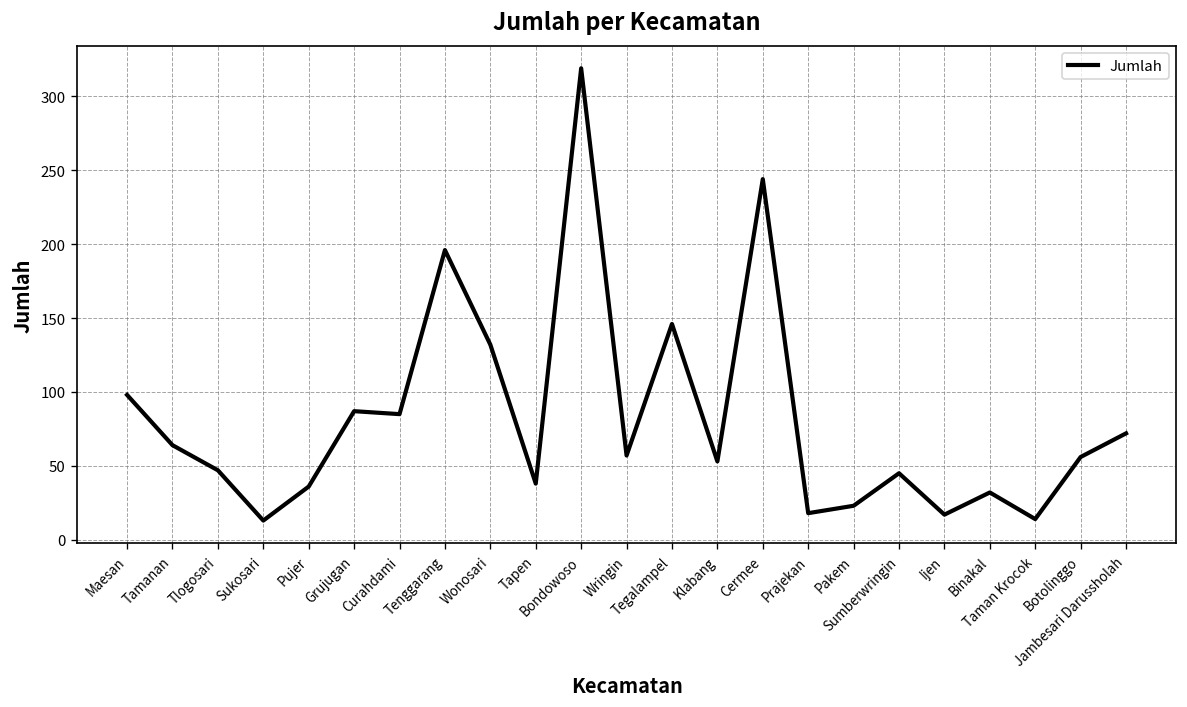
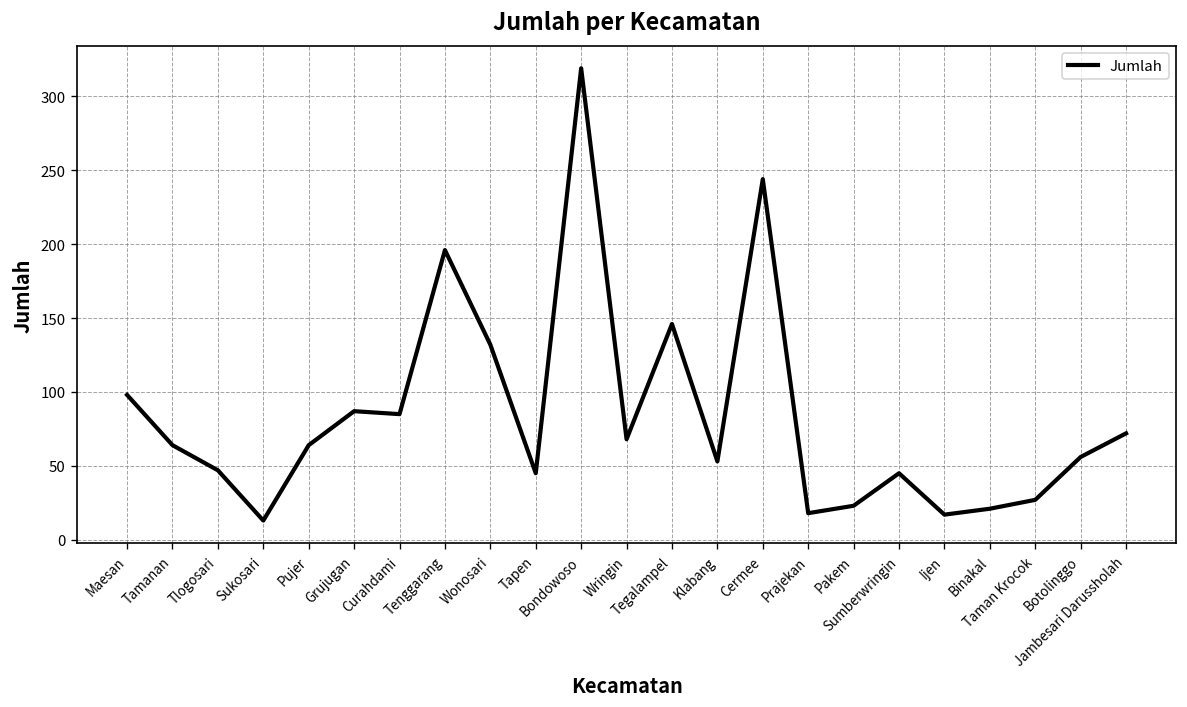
  {
    "Maesan": 98,
    "Tamanan": 64,
    "Tlogosari": 47,
    "Sukosari": 13,
-   "Pujer": 36,
+   "Pujer": 64,
    "Grujugan": 87,
    "Curahdami": 85,
    "Tenggarang": 196,
    "Wonosari": 132,
-   "Tapen": 38,
+   "Tapen": 45,
    "Bondowoso": 319,
-   "Wringin": 57,
+   "Wringin": 68,
    "Tegalampel": 146,
    "Klabang": 53,
    "Cermee": 244,
    "Prajekan": 18,
    "Pakem": 23,
    "Sumberwringin": 45,
    "Ijen": 17,
-   "Binakal": 32,
-   "Taman Krocok": 14,
+   "Binakal": 21,
+   "Taman Krocok": 27,
    "Botolinggo": 56,
    "Jambesari Darussholah": 72
  }
